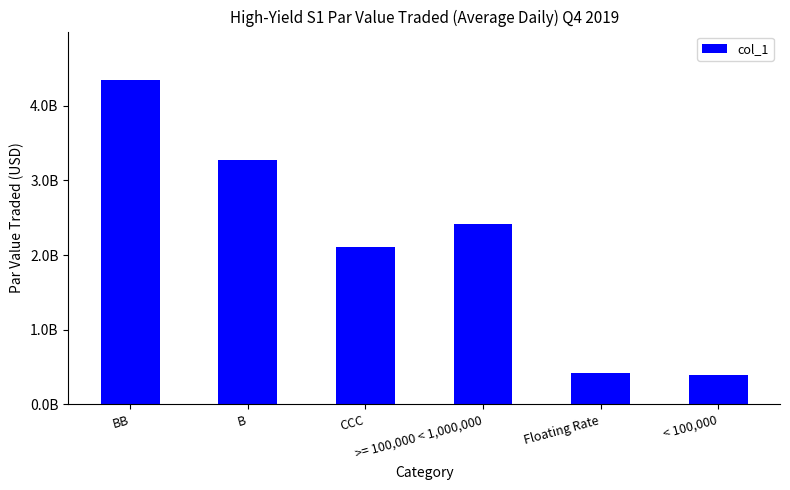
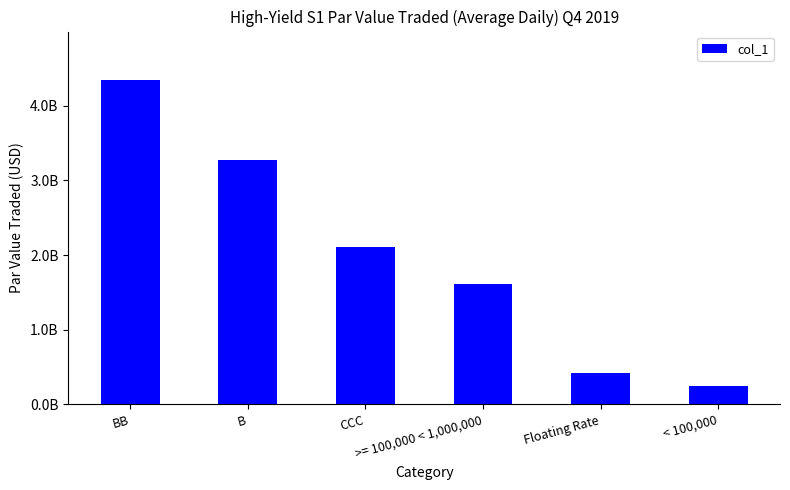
  {
    "BB": 4300000000,
    "B": 3300000000,
    "CCC": 2100000000,
-   ">= 100,000 < 1,000,000": 2400000000,
+   ">= 100,000 < 1,000,000": 1600000000,
    "Floating Rate": 400000000,
-   "< 100,000": 400000000
+   "< 100,000": 200000000
  }
